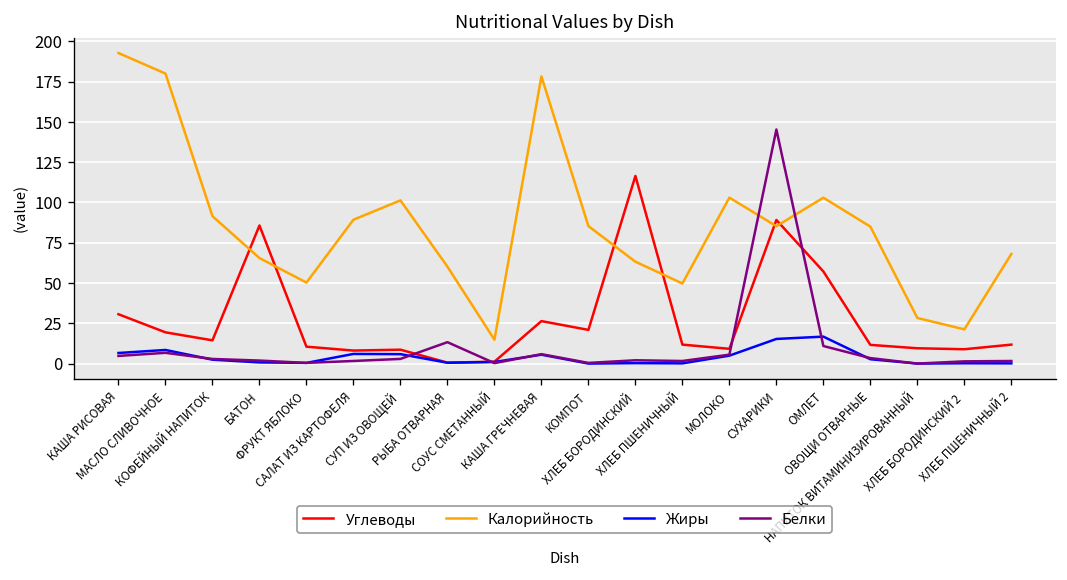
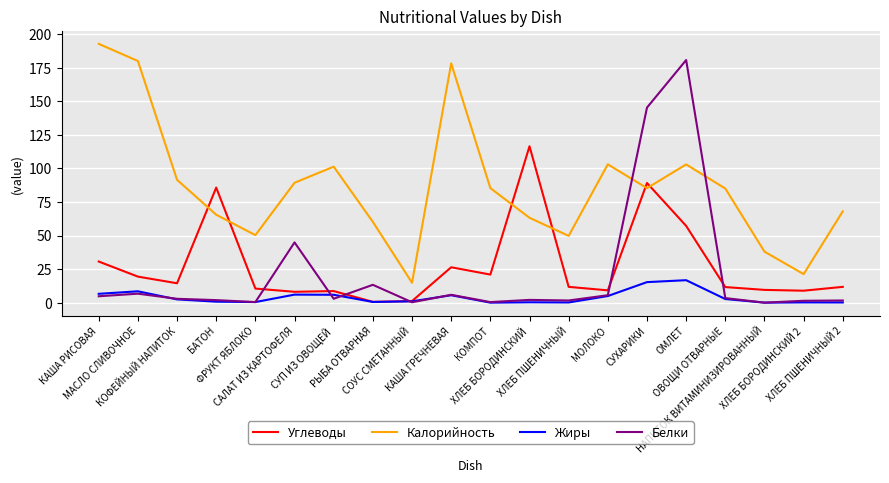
  {
    "Углеводы": {
      "КАША РИСОВАЯ": 31,
      "МАСЛО СЛИВОЧНОЕ": 19,
      "КОФЕЙНЫЙ НАПИТОК": 14,
      "БАТОН": 86,
      "ФРУКТ ЯБЛОКО": 10,
      "САЛАТ ИЗ КАРТОФЕЛЯ": 8,
      "СУП ИЗ ОВОЩЕЙ": 9,
      "КАША ГРЕЧНЕВАЯ": 26,
      "КОМПОТ": 21,
      "ХЛЕБ БОРОДИНСКИЙ": 116,
      "ХЛЕБ ПШЕНИЧНЫЙ": 12,
      "МОЛОКО": 9,
      "СУХАРИКИ": 89,
      "ОМЛЕТ": 57,
      "ОВОЩИ ОТВАРНЫЕ": 12,
      "НАПИТОК ВИТАМИНИЗИРОВАННЫЙ": 10,
      "ХЛЕБ БОРОДИНСКИЙ 2": 9,
      "ХЛЕБ ПШЕНИЧНЫЙ 2": 12
    },
    "Калорийность": {
      "КАША РИСОВАЯ": 193,
      "МАСЛО СЛИВОЧНОЕ": 180,
      "КОФЕЙНЫЙ НАПИТОК": 91,
      "БАТОН": 66,
      "ФРУКТ ЯБЛОКО": 50,
      "САЛАТ ИЗ КАРТОФЕЛЯ": 89,
      "СУП ИЗ ОВОЩЕЙ": 101,
      "РЫБА ОТВАРНАЯ": 60,
      "СОУС СМЕТАННЫЙ": 15,
      "КАША ГРЕЧНЕВАЯ": 178,
      "КОМПОТ": 85,
      "ХЛЕБ БОРОДИНСКИЙ": 63,
      "ХЛЕБ ПШЕНИЧНЫЙ": 50,
      "МОЛОКО": 103,
      "СУХАРИКИ": 85,
      "ОМЛЕТ": 103,
      "ОВОЩИ ОТВАРНЫЕ": 85,
-     "НАПИТОК ВИТАМИНИЗИРОВАННЫЙ": 28,
+     "НАПИТОК ВИТАМИНИЗИРОВАННЫЙ": 38,
      "ХЛЕБ БОРОДИНСКИЙ 2": 21,
      "ХЛЕБ ПШЕНИЧНЫЙ 2": 68
    },
    "Жиры": {
      "САЛАТ ИЗ КАРТОФЕЛЯ": 6,
      "СУП ИЗ ОВОЩЕЙ": 6,
      "СУХАРИКИ": 15,
      "ОМЛЕТ": 17
    },
    "Белки": {
-     "САЛАТ ИЗ КАРТОФЕЛЯ": 2,
+     "САЛАТ ИЗ КАРТОФЕЛЯ": 45,
      "СУП ИЗ ОВОЩЕЙ": 3,
      "РЫБА ОТВАРНАЯ": 13,
      "СУХАРИКИ": 145,
-     "ОМЛЕТ": 11
+     "ОМЛЕТ": 181
    }
  }
